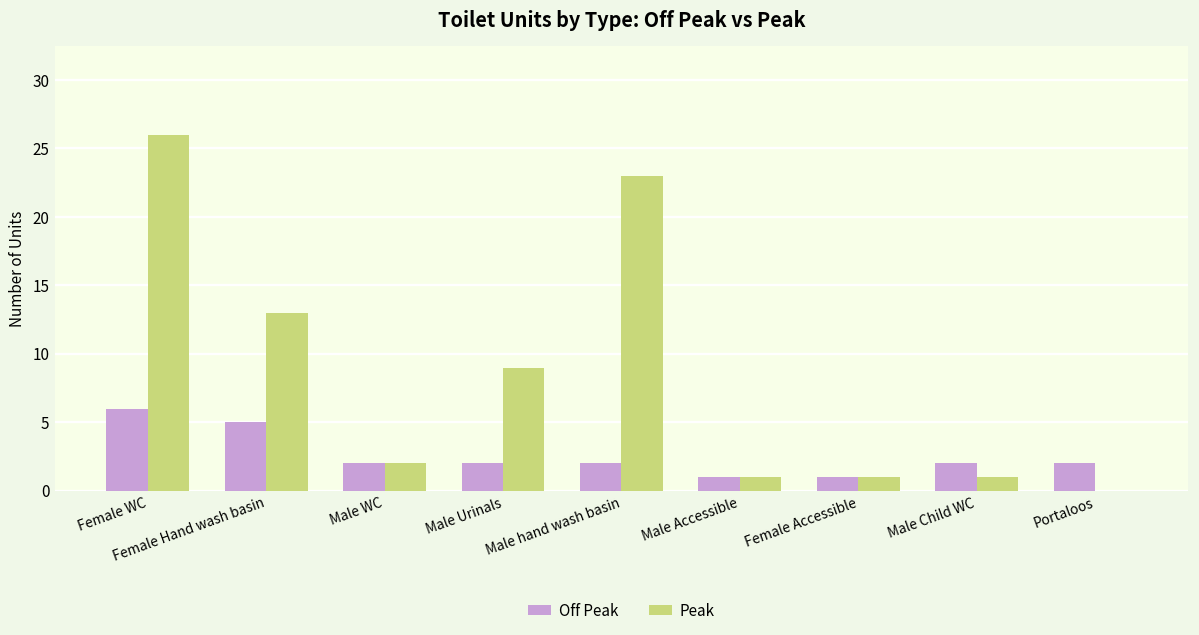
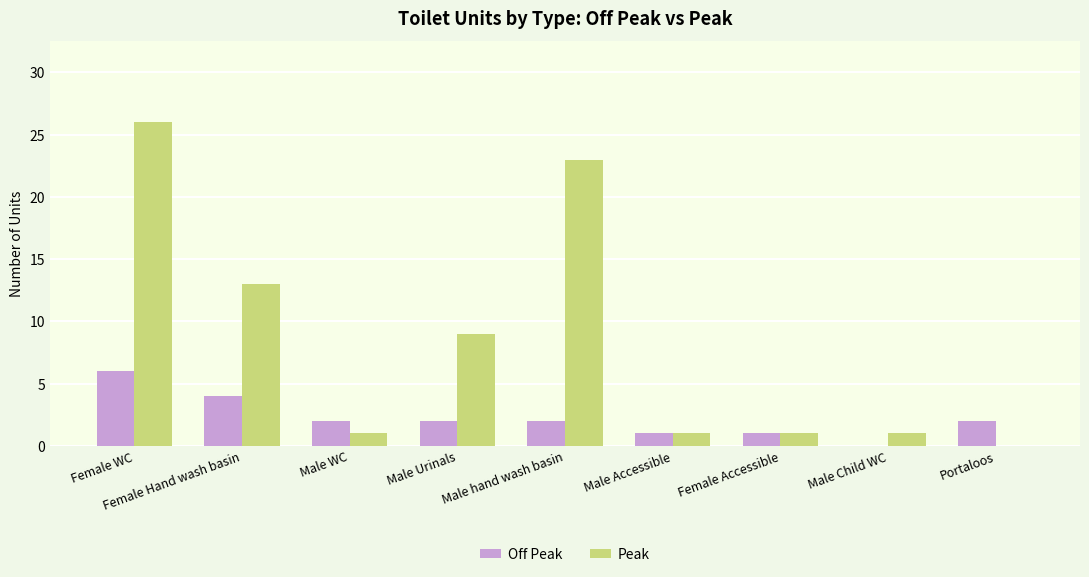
  {
    "Off Peak": {
      "Female WC": 6,
-     "Female Hand wash basin": 5,
+     "Female Hand wash basin": 4,
      "Male WC": 2,
      "Male Urinals": 2,
      "Male hand wash basin": 2,
      "Male Accessible": 1,
      "Female Accessible": 1,
-     "Male Child WC": 2,
+     "Male Child WC": 0,
      "Portaloos": 2
    },
    "Peak": {
      "Female WC": 26,
      "Female Hand wash basin": 13,
-     "Male WC": 2,
+     "Male WC": 1,
      "Male Urinals": 9,
      "Male hand wash basin": 23,
      "Male Accessible": 1,
      "Female Accessible": 1,
      "Male Child WC": 1,
      "Portaloos": 0
    }
  }
